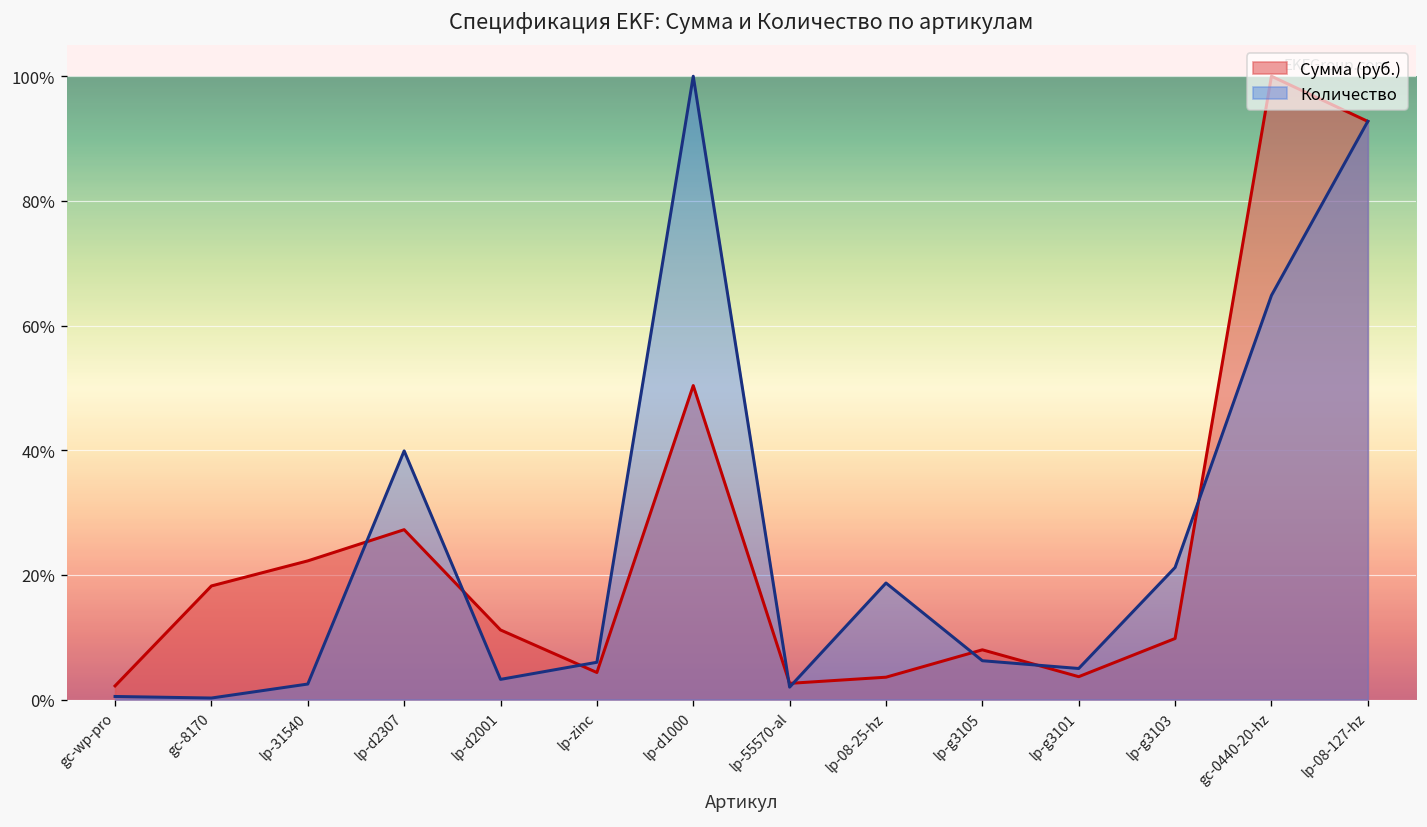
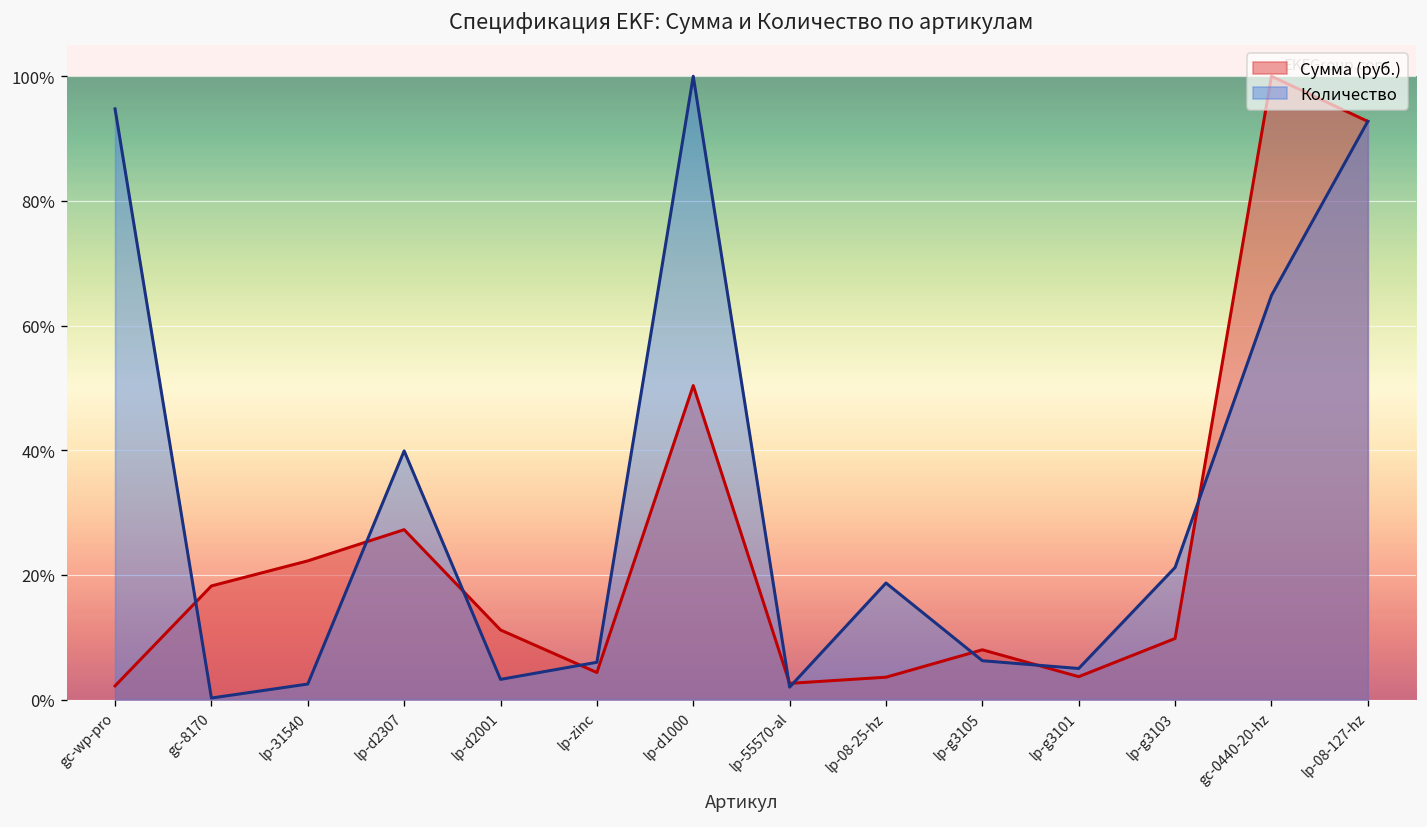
  {
    "Сумма (руб.)": {
      "gc-wp-pro": "2%",
      "gc-8170": "18%",
      "lp-31540": "22%",
      "lp-d2307": "27%",
      "lp-d2001": "11%",
      "lp-zinc": "4%",
      "lp-d1000": "50%",
      "lp-55570-al": "3%",
      "lp-08-25-hz": "4%",
      "lp-g3105": "8%",
      "lp-g3101": "4%",
      "lp-g3103": "10%"
    },
    "Количество": {
-     "gc-wp-pro": "0%",
+     "gc-wp-pro": "95%",
      "gc-8170": "0%",
      "lp-31540": "2%",
      "lp-d2307": "40%",
      "lp-d2001": "3%",
      "lp-zinc": "6%",
      "lp-d1000": "100%",
      "lp-55570-al": "2%",
      "lp-08-25-hz": "19%",
      "lp-g3105": "6%",
      "lp-g3101": "5%",
      "lp-g3103": "21%",
      "gc-0440-20-hz": "65%"
    }
  }
